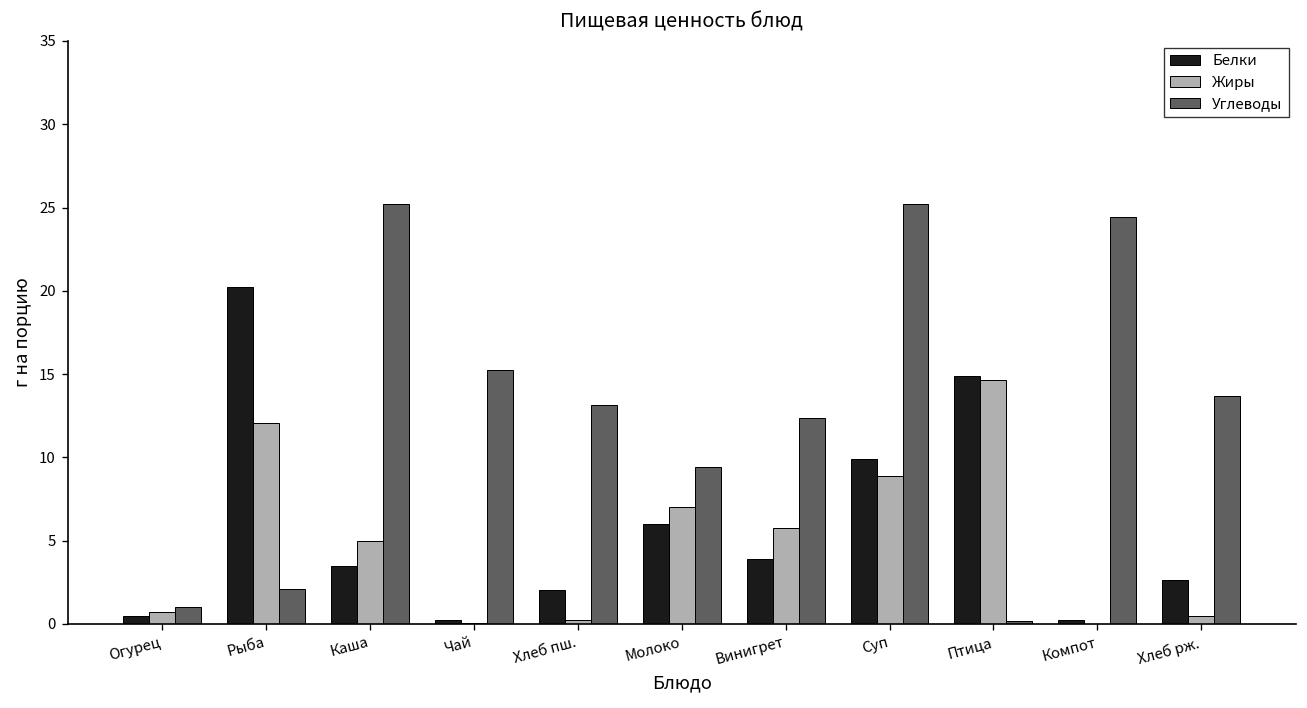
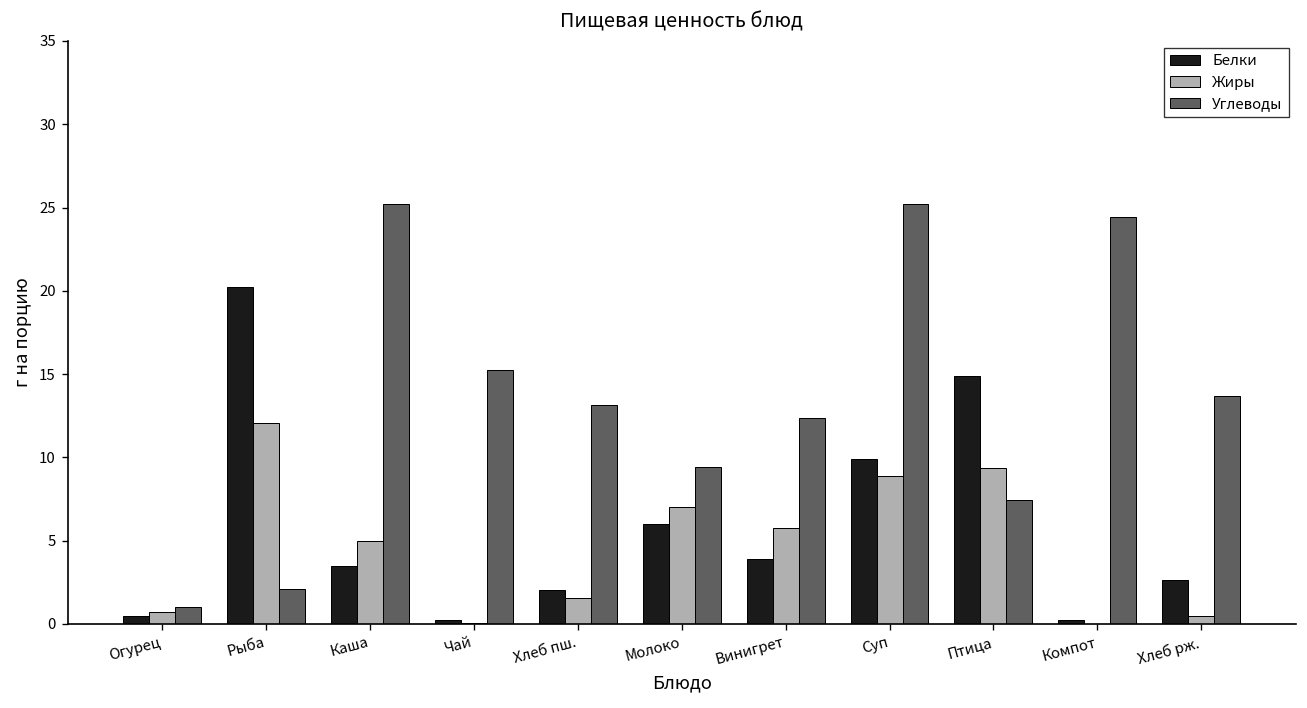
  {
    "Белки": {
      "Огурец": 0.5,
      "Рыба": 20.2,
      "Каша": 3.5,
      "Чай": 0.3,
      "Хлеб пш.": 2.0,
      "Молоко": 6.0,
      "Винигрет": 3.9,
      "Суп": 9.9,
      "Птица": 14.9,
      "Компот": 0.2,
      "Хлеб рж.": 2.6
    },
    "Жиры": {
      "Огурец": 0.7,
      "Рыба": 12.1,
      "Каша": 5.0,
-     "Хлеб пш.": 0.2,
+     "Хлеб пш.": 1.5,
      "Молоко": 7.0,
      "Винигрет": 5.8,
      "Суп": 8.9,
-     "Птица": 14.6,
+     "Птица": 9.4,
      "Компот": 0.0,
      "Хлеб рж.": 0.5
    },
    "Углеводы": {
      "Огурец": 1.0,
      "Рыба": 2.1,
      "Каша": 25.2,
      "Чай": 15.2,
      "Хлеб пш.": 13.1,
      "Молоко": 9.4,
      "Винигрет": 12.4,
      "Суп": 25.2,
-     "Птица": 0.2,
+     "Птица": 7.4,
      "Компот": 24.4,
      "Хлеб рж.": 13.7
    }
  }
